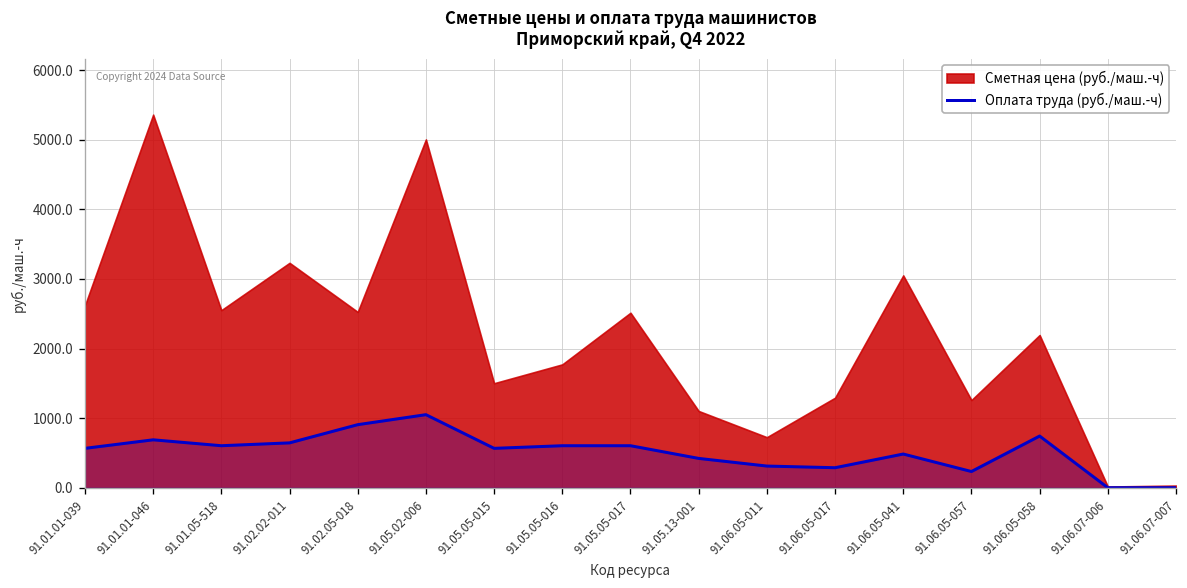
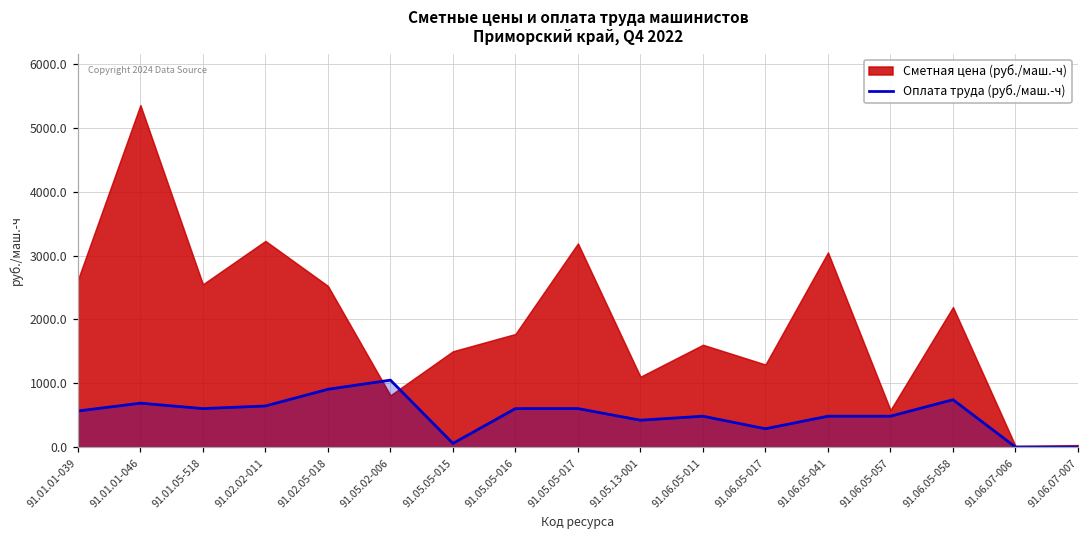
  {
    "Оплата труда (руб./маш.-ч)": {
      "91.01.01-039": 600,
      "91.01.01-046": 700,
      "91.01.05-518": 600,
      "91.02.02-011": 600,
      "91.02.05-018": 900,
      "91.05.02-006": 1000,
-     "91.05.05-015": 600,
+     "91.05.05-015": 100,
      "91.05.05-016": 600,
      "91.05.05-017": 600,
      "91.05.13-001": 400,
-     "91.06.05-011": 300,
+     "91.06.05-011": 500,
      "91.06.05-017": 300,
      "91.06.05-041": 500,
-     "91.06.05-057": 200,
+     "91.06.05-057": 500,
      "91.06.05-058": 700
    },
    "Сметная цена (руб./маш.-ч)": {
      "91.01.01-039": 2600,
      "91.01.01-046": 5400,
      "91.01.05-518": 2600,
      "91.02.02-011": 3200,
      "91.02.05-018": 2500,
-     "91.05.02-006": 5000,
+     "91.05.02-006": 800,
      "91.05.05-015": 1500,
      "91.05.05-016": 1800,
-     "91.05.05-017": 2500,
+     "91.05.05-017": 3200,
      "91.05.13-001": 1100,
-     "91.06.05-011": 700,
+     "91.06.05-011": 1600,
      "91.06.05-017": 1300,
      "91.06.05-041": 3100,
-     "91.06.05-057": 1300,
+     "91.06.05-057": 600,
      "91.06.05-058": 2200
    }
  }
